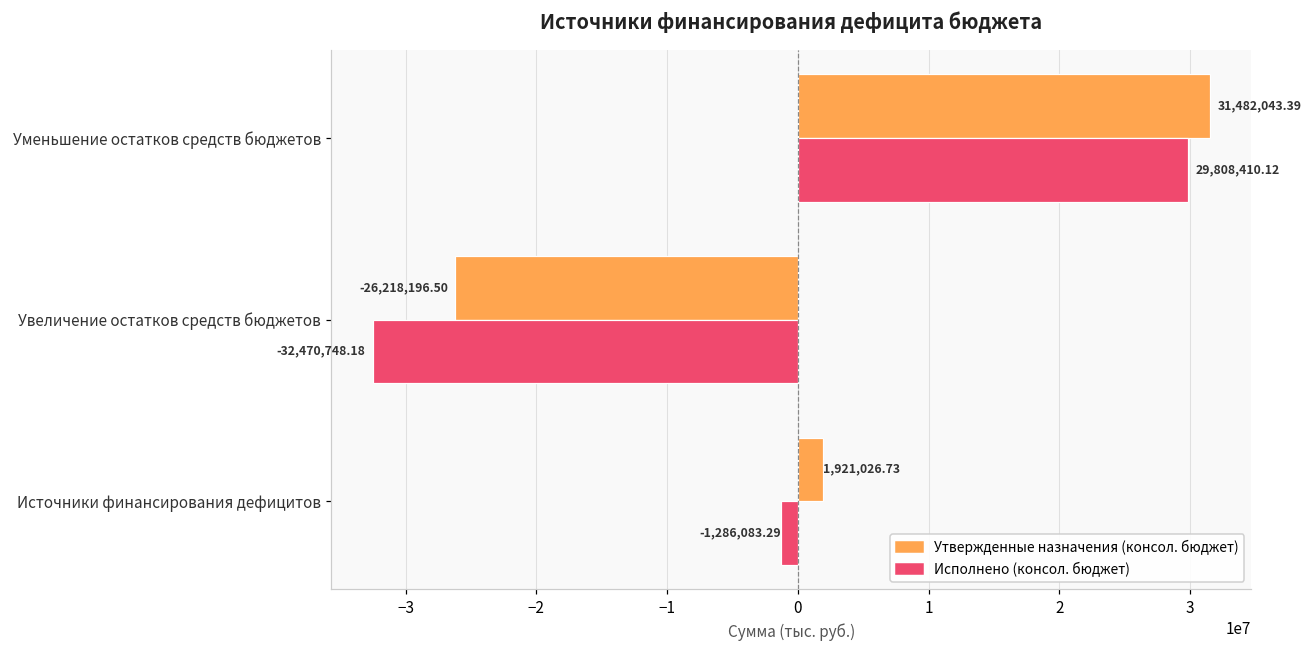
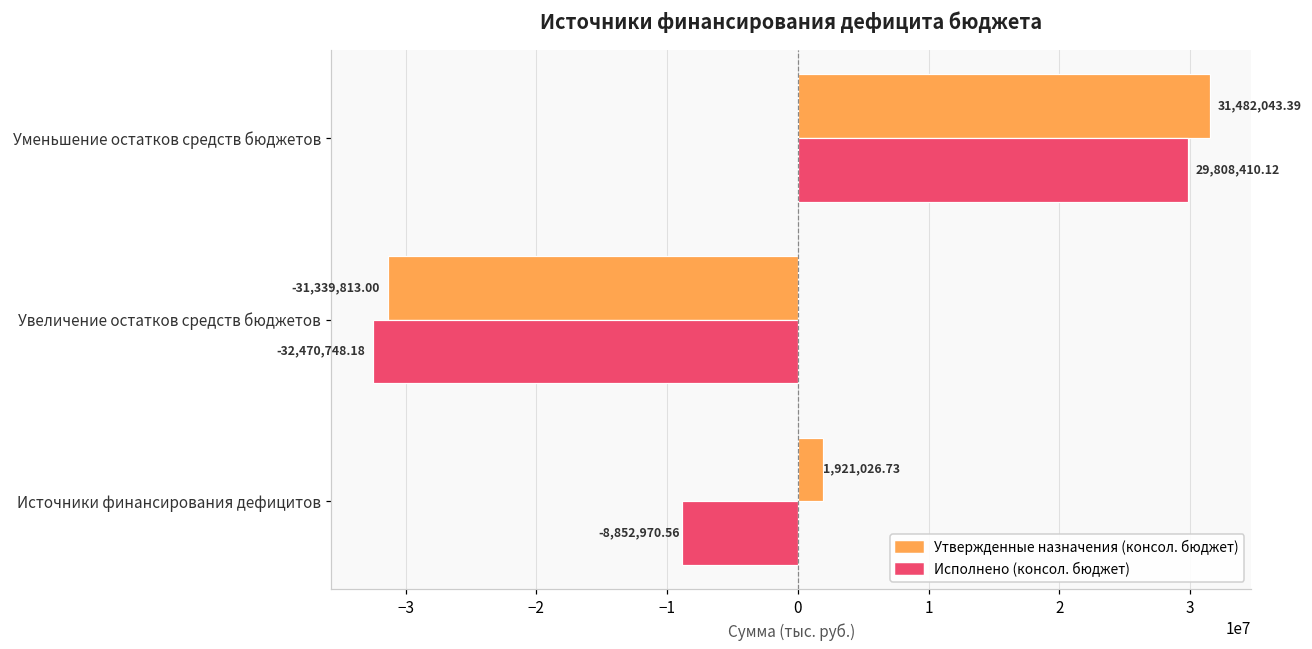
  {
    "Утвержденные назначения (консол. бюджет)": {
      "Уменьшение остатков средств бюджетов": "31,482,043.39",
-     "Увеличение остатков средств бюджетов": "-26,218,196.50",
+     "Увеличение остатков средств бюджетов": "-31,339,813.00",
      "Источники финансирования дефицитов": "1,921,026.73"
    },
    "Исполнено (консол. бюджет)": {
      "Уменьшение остатков средств бюджетов": "29,808,410.12",
      "Увеличение остатков средств бюджетов": "-32,470,748.18",
-     "Источники финансирования дефицитов": "-1,286,083.29"
+     "Источники финансирования дефицитов": "-8,852,970.56"
    }
  }
